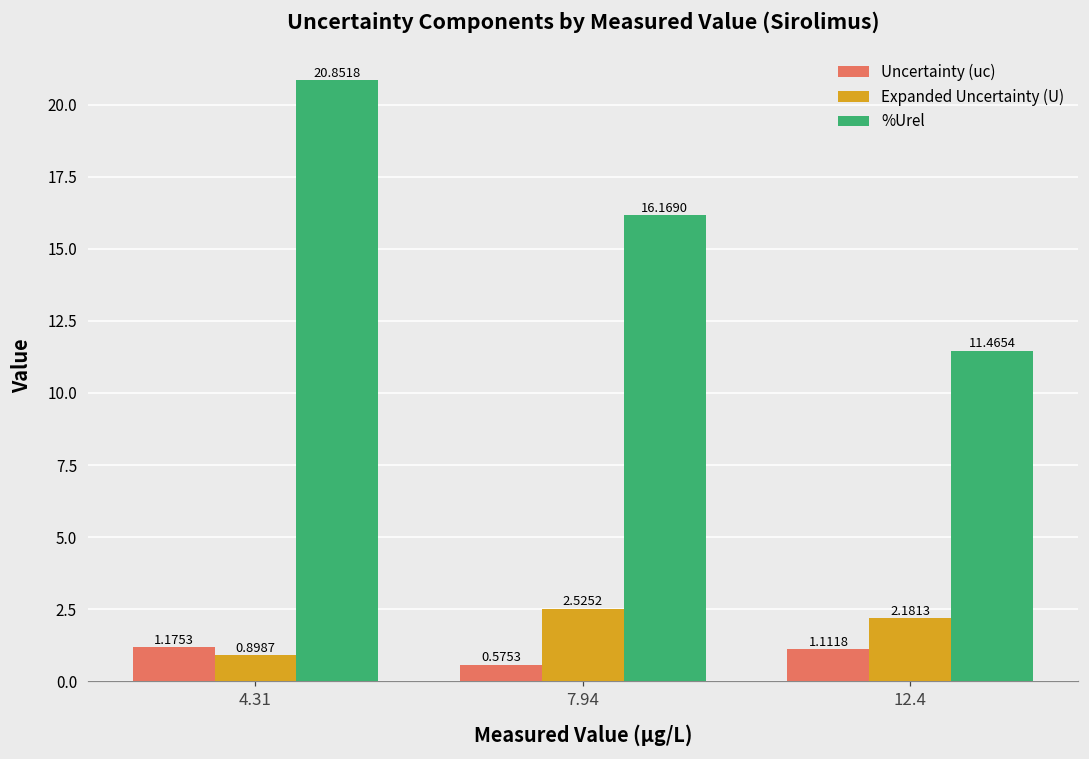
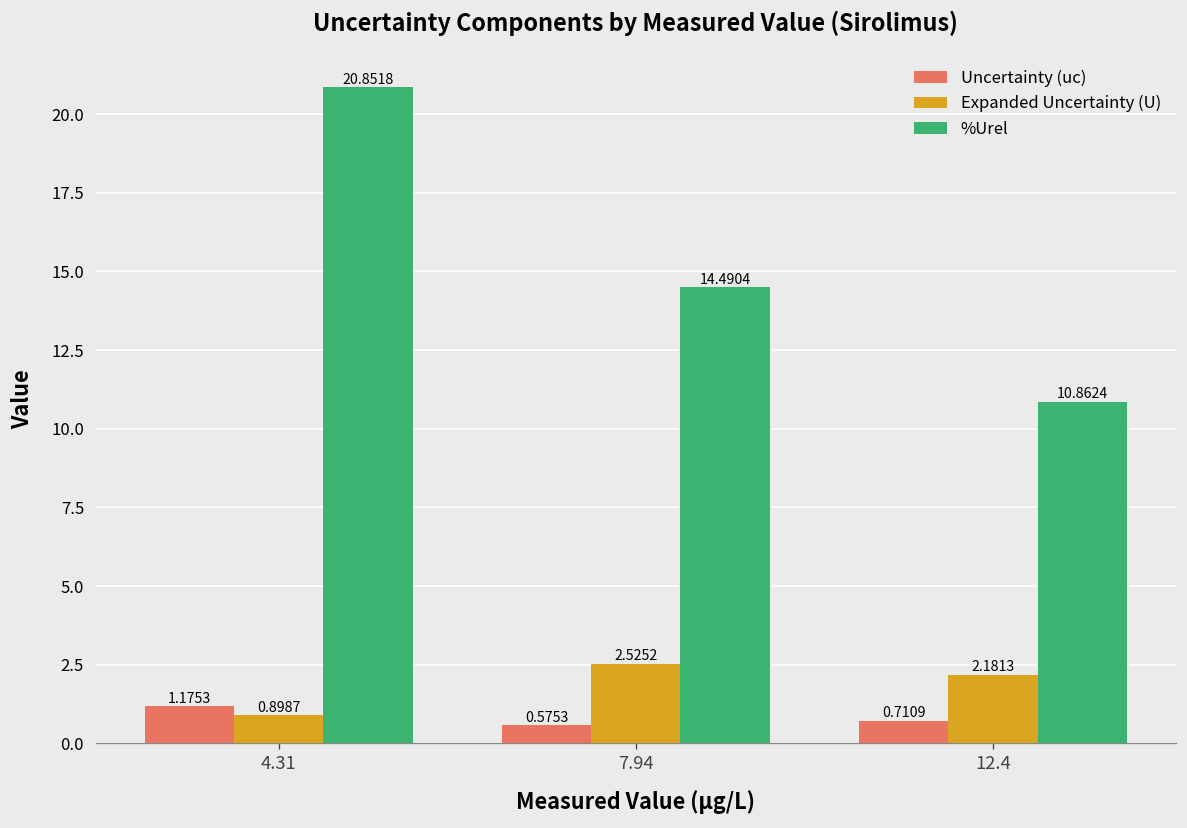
  {
    "Uncertainty (uc)": {
      "4.31": 1.1753,
      "7.94": 0.5753,
-     "12.4": 1.1118
+     "12.4": 0.7109
    },
    "Expanded Uncertainty (U)": {
      "4.31": 0.8987,
      "7.94": 2.5252,
      "12.4": 2.1813
    },
    "%Urel": {
      "4.31": 20.8518,
-     "7.94": 16.1690,
-     "12.4": 11.4654
+     "7.94": 14.4904,
+     "12.4": 10.8624
    }
  }
